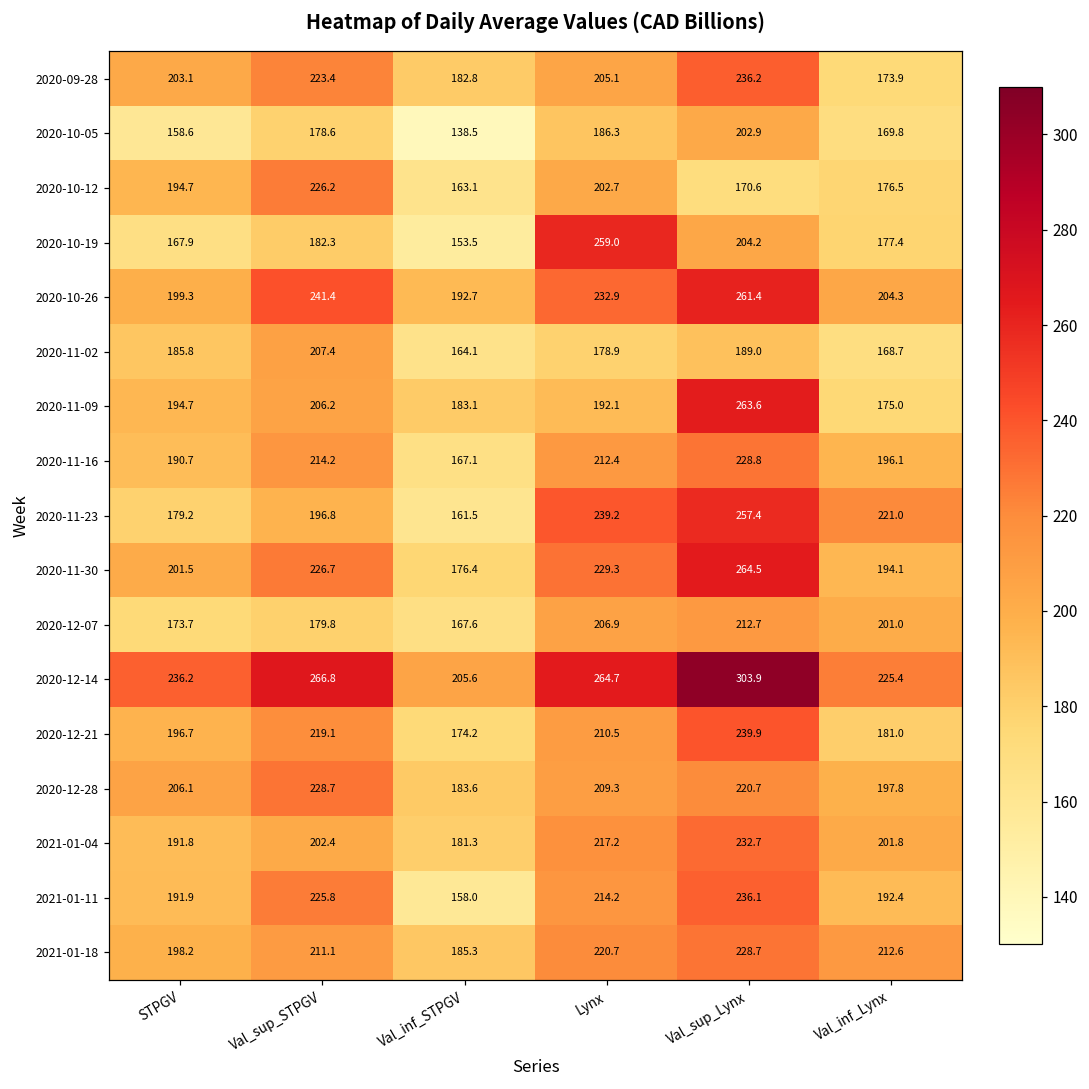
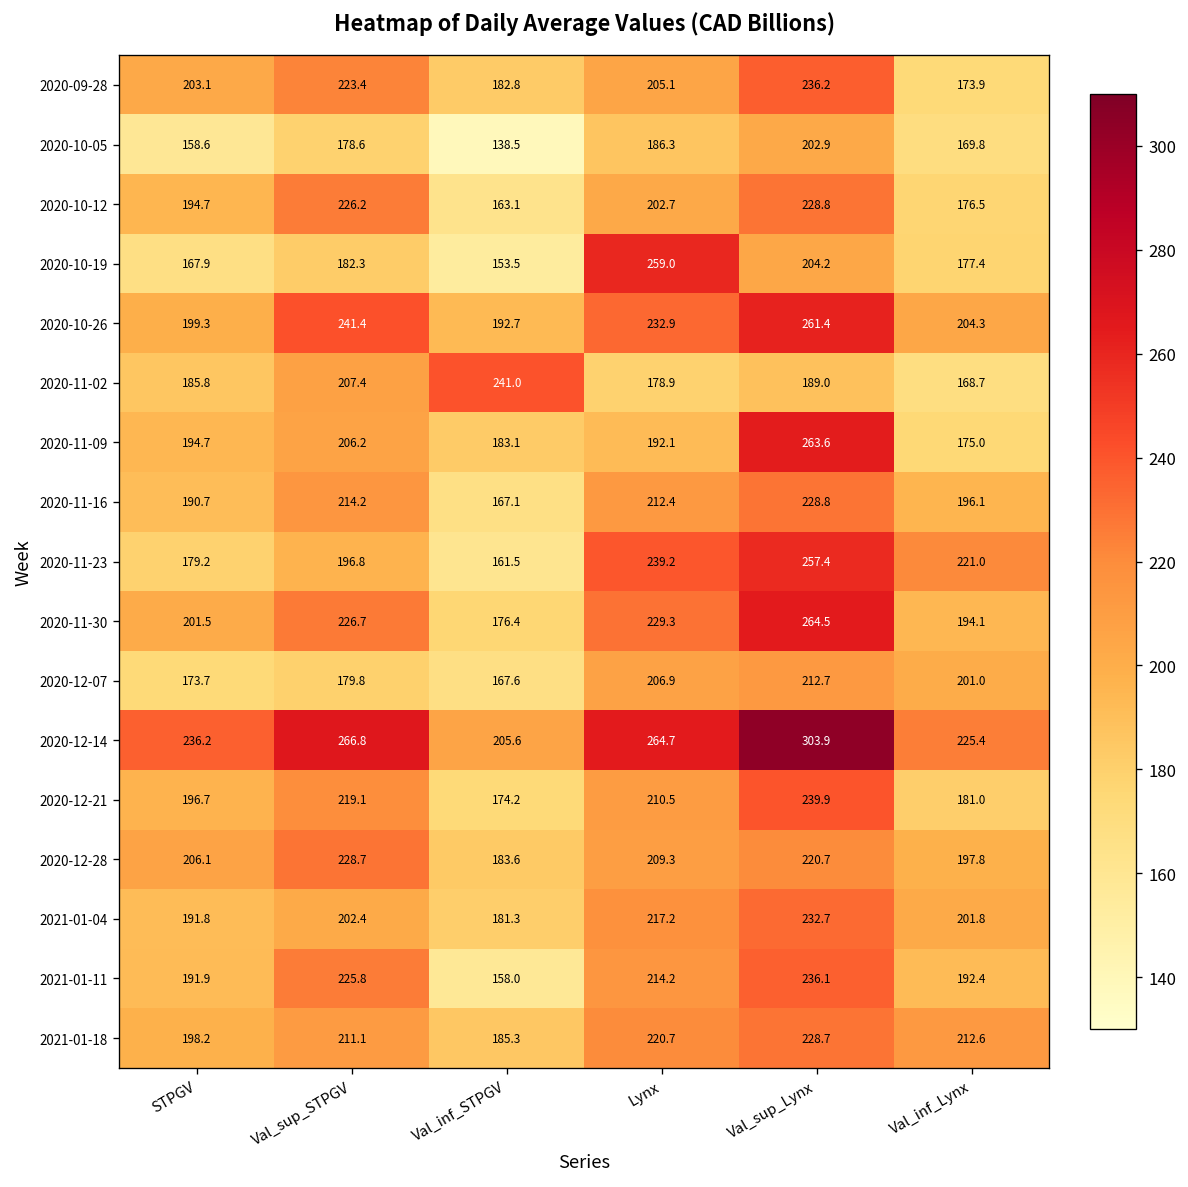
  {
    "2020-09-28": {
      "STPGV": 203.1,
      "Val_sup_STPGV": 223.4,
      "Val_inf_STPGV": 182.8,
      "Lynx": 205.1,
      "Val_sup_Lynx": 236.2,
      "Val_inf_Lynx": 173.9
    },
    "2020-10-05": {
      "STPGV": 158.6,
      "Val_sup_STPGV": 178.6,
      "Val_inf_STPGV": 138.5,
      "Lynx": 186.3,
      "Val_sup_Lynx": 202.9,
      "Val_inf_Lynx": 169.8
    },
    "2020-10-12": {
      "STPGV": 194.7,
      "Val_sup_STPGV": 226.2,
      "Val_inf_STPGV": 163.1,
      "Lynx": 202.7,
-     "Val_sup_Lynx": 170.6,
+     "Val_sup_Lynx": 228.8,
      "Val_inf_Lynx": 176.5
    },
    "2020-10-19": {
      "STPGV": 167.9,
      "Val_sup_STPGV": 182.3,
      "Val_inf_STPGV": 153.5,
      "Lynx": 259.0,
      "Val_sup_Lynx": 204.2,
      "Val_inf_Lynx": 177.4
    },
    "2020-10-26": {
      "STPGV": 199.3,
      "Val_sup_STPGV": 241.4,
      "Val_inf_STPGV": 192.7,
      "Lynx": 232.9,
      "Val_sup_Lynx": 261.4,
      "Val_inf_Lynx": 204.3
    },
    "2020-11-02": {
      "STPGV": 185.8,
      "Val_sup_STPGV": 207.4,
-     "Val_inf_STPGV": 164.1,
+     "Val_inf_STPGV": 241.0,
      "Lynx": 178.9,
      "Val_sup_Lynx": 189.0,
      "Val_inf_Lynx": 168.7
    },
    "2020-11-09": {
      "STPGV": 194.7,
      "Val_sup_STPGV": 206.2,
      "Val_inf_STPGV": 183.1,
      "Lynx": 192.1,
      "Val_sup_Lynx": 263.6,
      "Val_inf_Lynx": 175.0
    },
    "2020-11-16": {
      "STPGV": 190.7,
      "Val_sup_STPGV": 214.2,
      "Val_inf_STPGV": 167.1,
      "Lynx": 212.4,
      "Val_sup_Lynx": 228.8,
      "Val_inf_Lynx": 196.1
    },
    "2020-11-23": {
      "STPGV": 179.2,
      "Val_sup_STPGV": 196.8,
      "Val_inf_STPGV": 161.5,
      "Lynx": 239.2,
      "Val_sup_Lynx": 257.4,
      "Val_inf_Lynx": 221.0
    },
    "2020-11-30": {
      "STPGV": 201.5,
      "Val_sup_STPGV": 226.7,
      "Val_inf_STPGV": 176.4,
      "Lynx": 229.3,
      "Val_sup_Lynx": 264.5,
      "Val_inf_Lynx": 194.1
    },
    "2020-12-07": {
      "STPGV": 173.7,
      "Val_sup_STPGV": 179.8,
      "Val_inf_STPGV": 167.6,
      "Lynx": 206.9,
      "Val_sup_Lynx": 212.7,
      "Val_inf_Lynx": 201.0
    },
    "2020-12-14": {
      "STPGV": 236.2,
      "Val_sup_STPGV": 266.8,
      "Val_inf_STPGV": 205.6,
      "Lynx": 264.7,
      "Val_sup_Lynx": 303.9,
      "Val_inf_Lynx": 225.4
    },
    "2020-12-21": {
      "STPGV": 196.7,
      "Val_sup_STPGV": 219.1,
      "Val_inf_STPGV": 174.2,
      "Lynx": 210.5,
      "Val_sup_Lynx": 239.9,
      "Val_inf_Lynx": 181.0
    },
    "2020-12-28": {
      "STPGV": 206.1,
      "Val_sup_STPGV": 228.7,
      "Val_inf_STPGV": 183.6,
      "Lynx": 209.3,
      "Val_sup_Lynx": 220.7,
      "Val_inf_Lynx": 197.8
    },
    "2021-01-04": {
      "STPGV": 191.8,
      "Val_sup_STPGV": 202.4,
      "Val_inf_STPGV": 181.3,
      "Lynx": 217.2,
      "Val_sup_Lynx": 232.7,
      "Val_inf_Lynx": 201.8
    },
    "2021-01-11": {
      "STPGV": 191.9,
      "Val_sup_STPGV": 225.8,
      "Val_inf_STPGV": 158.0,
      "Lynx": 214.2,
      "Val_sup_Lynx": 236.1,
      "Val_inf_Lynx": 192.4
    },
    "2021-01-18": {
      "STPGV": 198.2,
      "Val_sup_STPGV": 211.1,
      "Val_inf_STPGV": 185.3,
      "Lynx": 220.7,
      "Val_sup_Lynx": 228.7,
      "Val_inf_Lynx": 212.6
    }
  }
